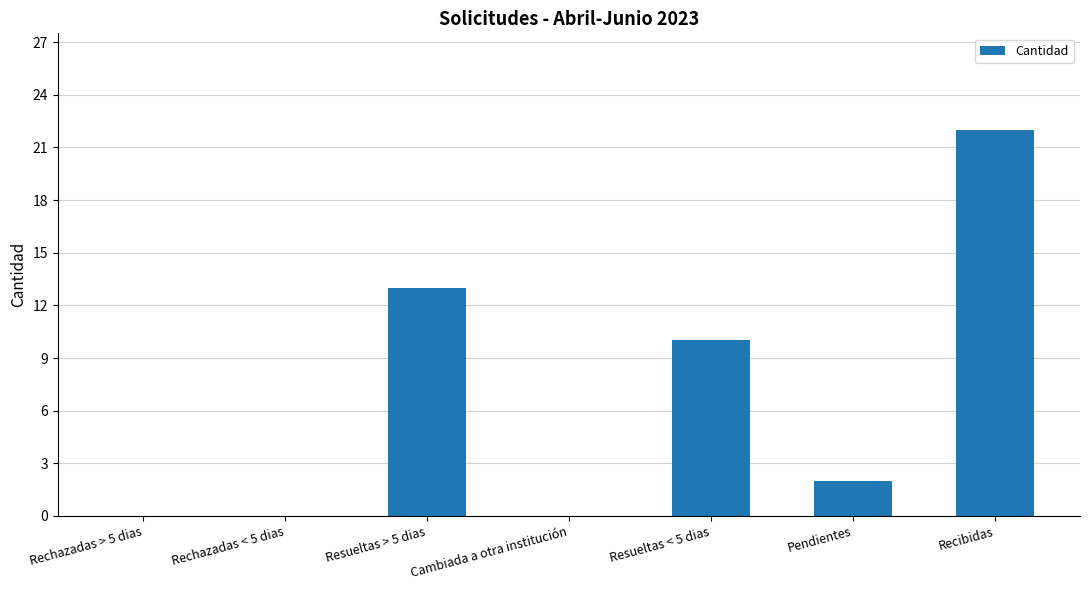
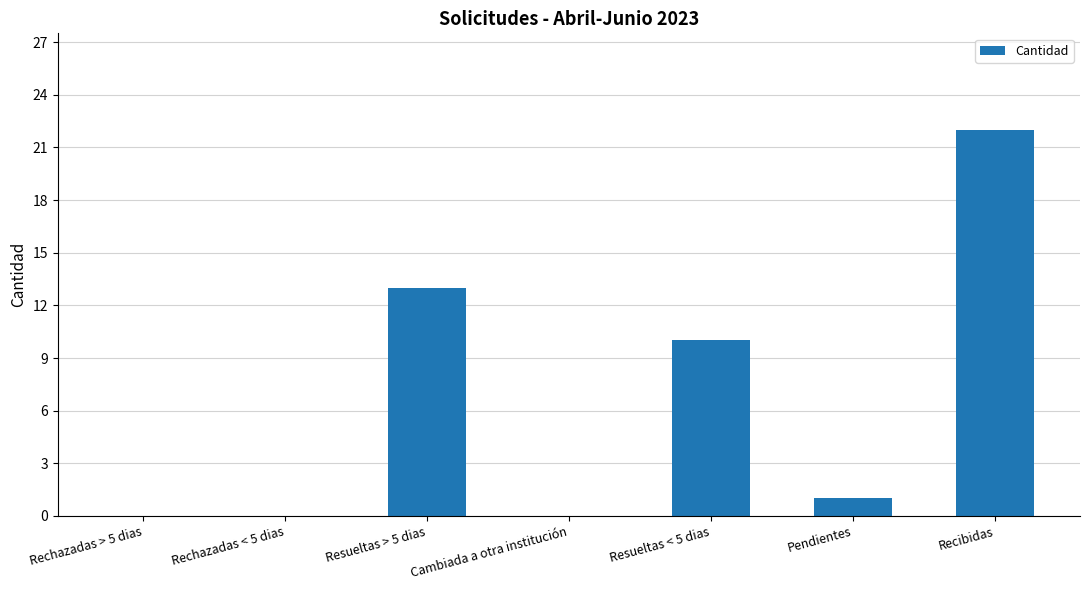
  {
    "Rechazadas > 5 dias": 0,
    "Rechazadas < 5 dias": 0,
    "Resueltas > 5 dias": 13,
    "Cambiada a otra institución": 0,
    "Resueltas < 5 dias": 10,
-   "Pendientes": 2,
+   "Pendientes": 1,
    "Recibidas": 22
  }
